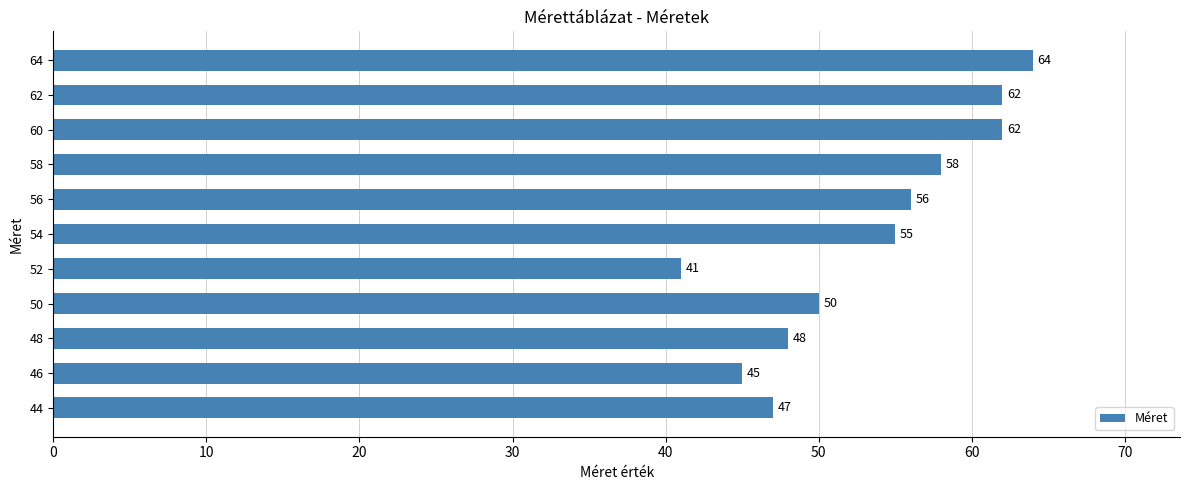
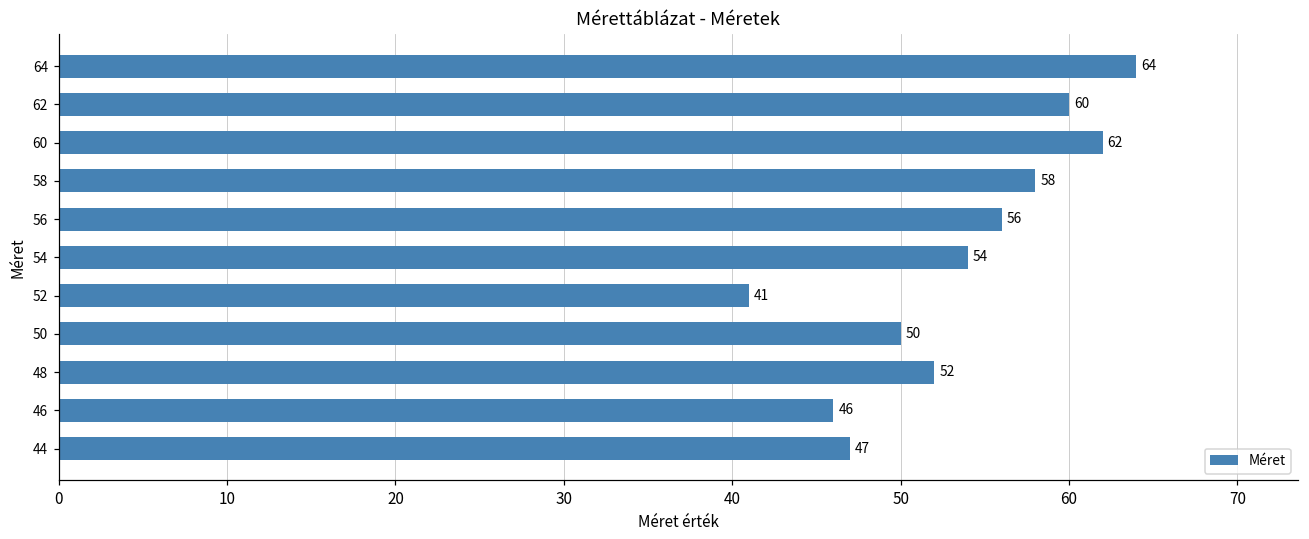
  {
    "64": 64,
-   "62": 62,
+   "62": 60,
    "60": 62,
    "58": 58,
    "56": 56,
-   "54": 55,
+   "54": 54,
    "52": 41,
    "50": 50,
-   "48": 48,
-   "46": 45,
+   "48": 52,
+   "46": 46,
    "44": 47
  }
